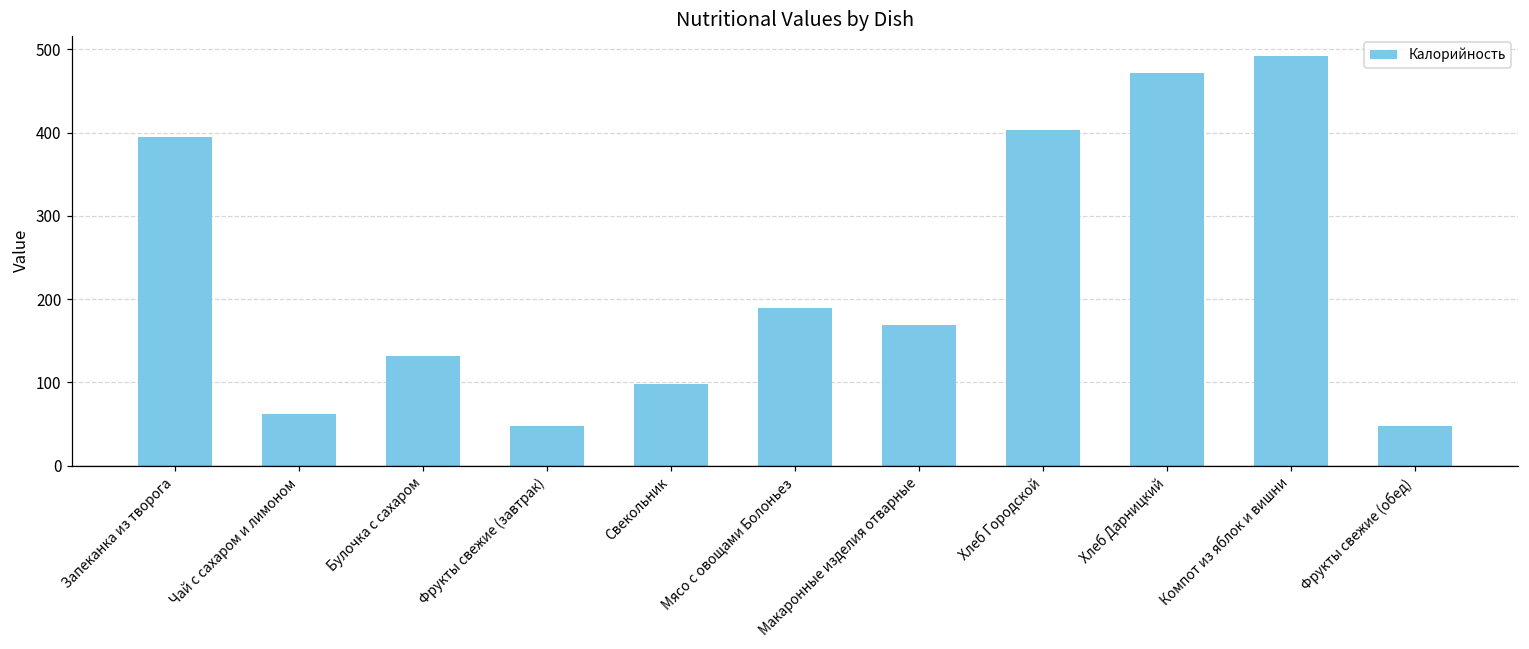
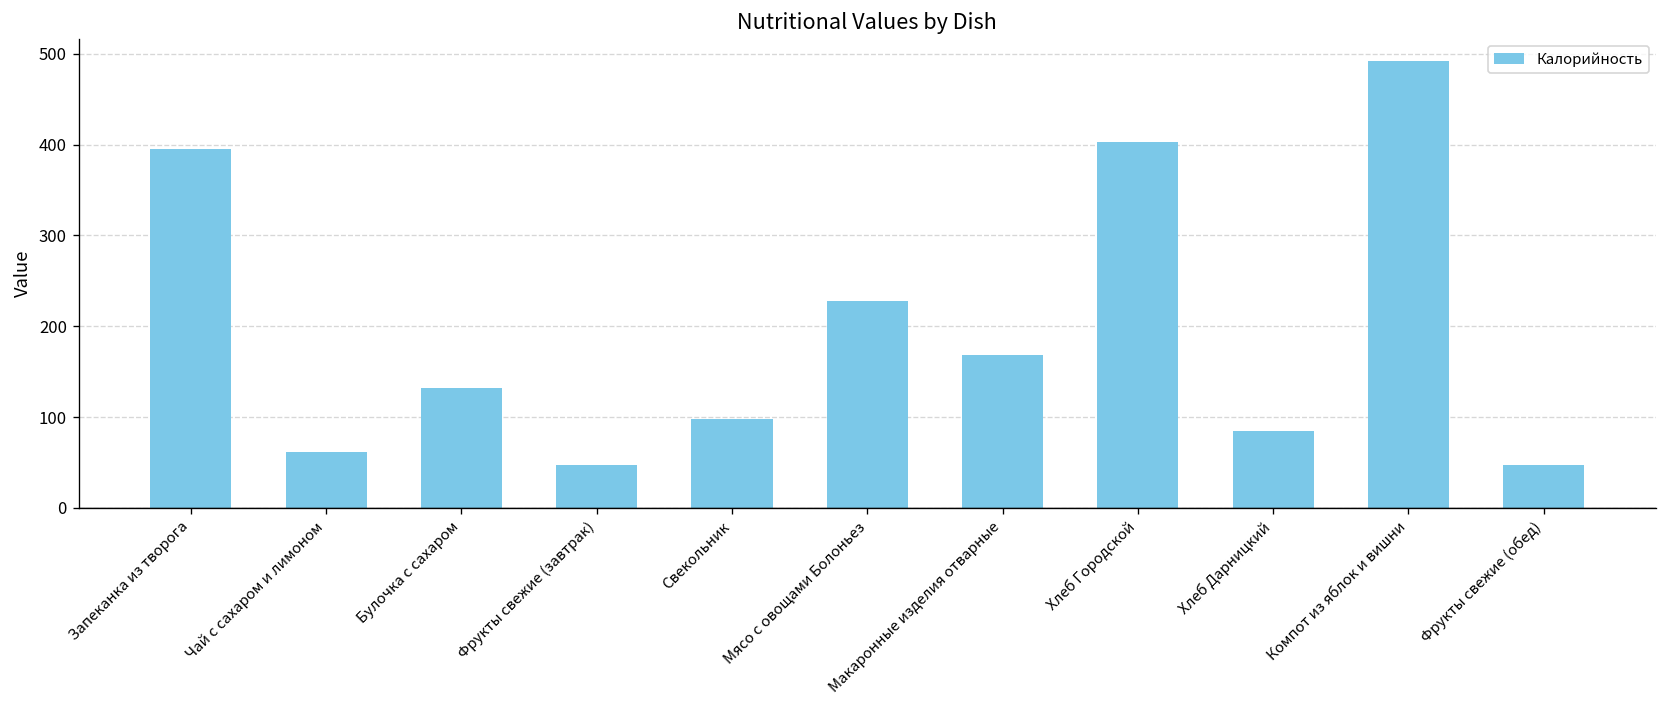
  {
    "Запеканка из творога": 390,
    "Чай с сахаром и лимоном": 60,
    "Булочка с сахаром": 130,
    "Фрукты свежие (завтрак)": 50,
    "Свекольник": 100,
-   "Мясо с овощами Болоньез": 190,
+   "Мясо с овощами Болоньез": 230,
    "Макаронные изделия отварные": 170,
    "Хлеб Городской": 400,
-   "Хлеб Дарницкий": 470,
+   "Хлеб Дарницкий": 90,
    "Компот из яблок и вишни": 490,
    "Фрукты свежие (обед)": 50
  }
